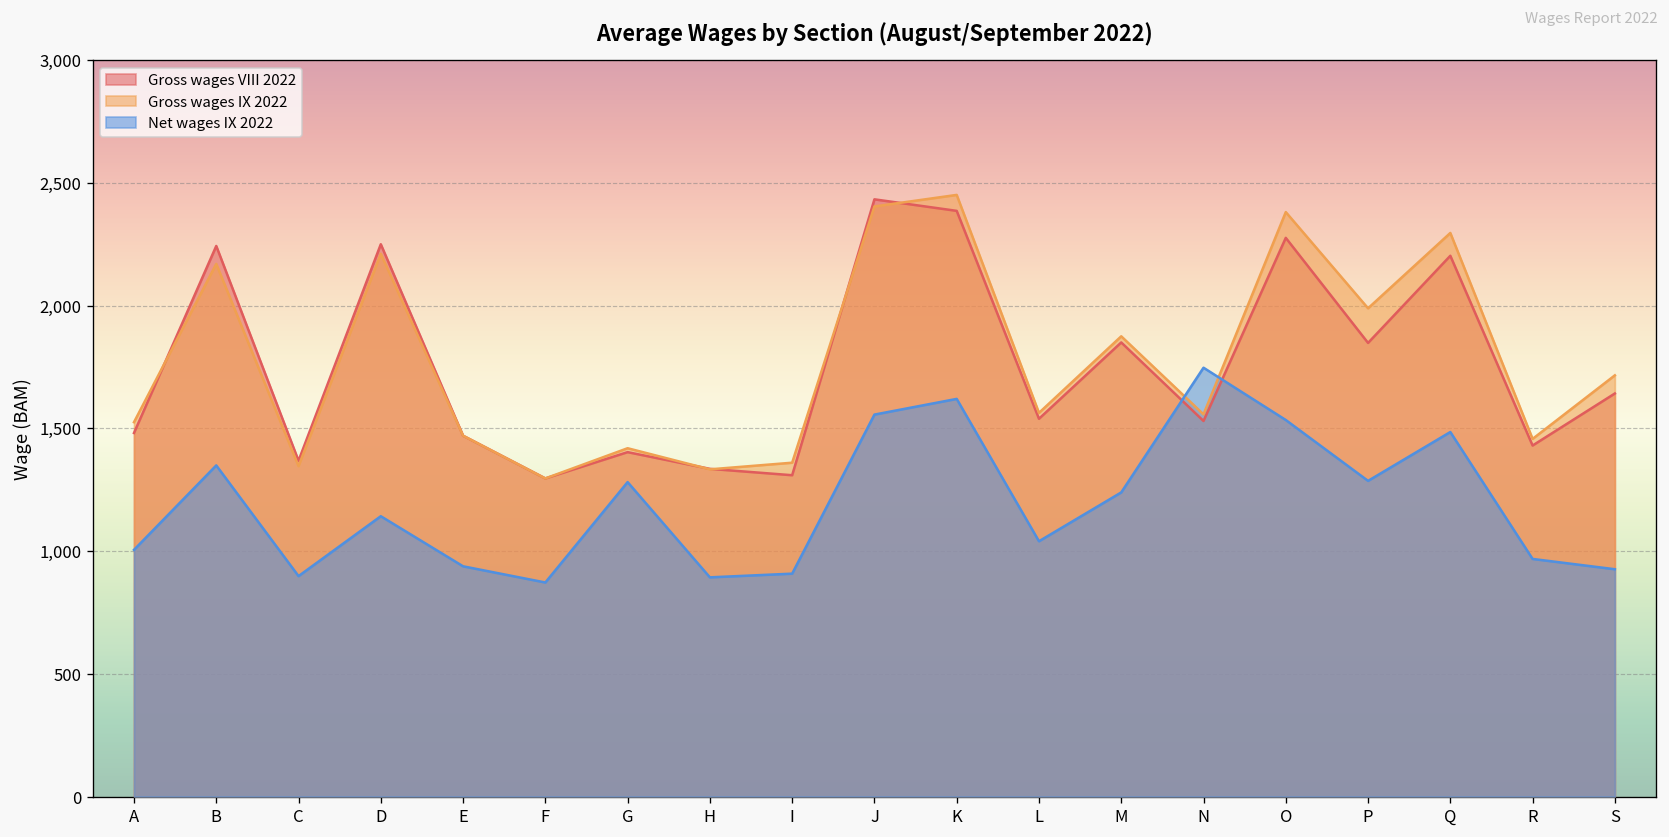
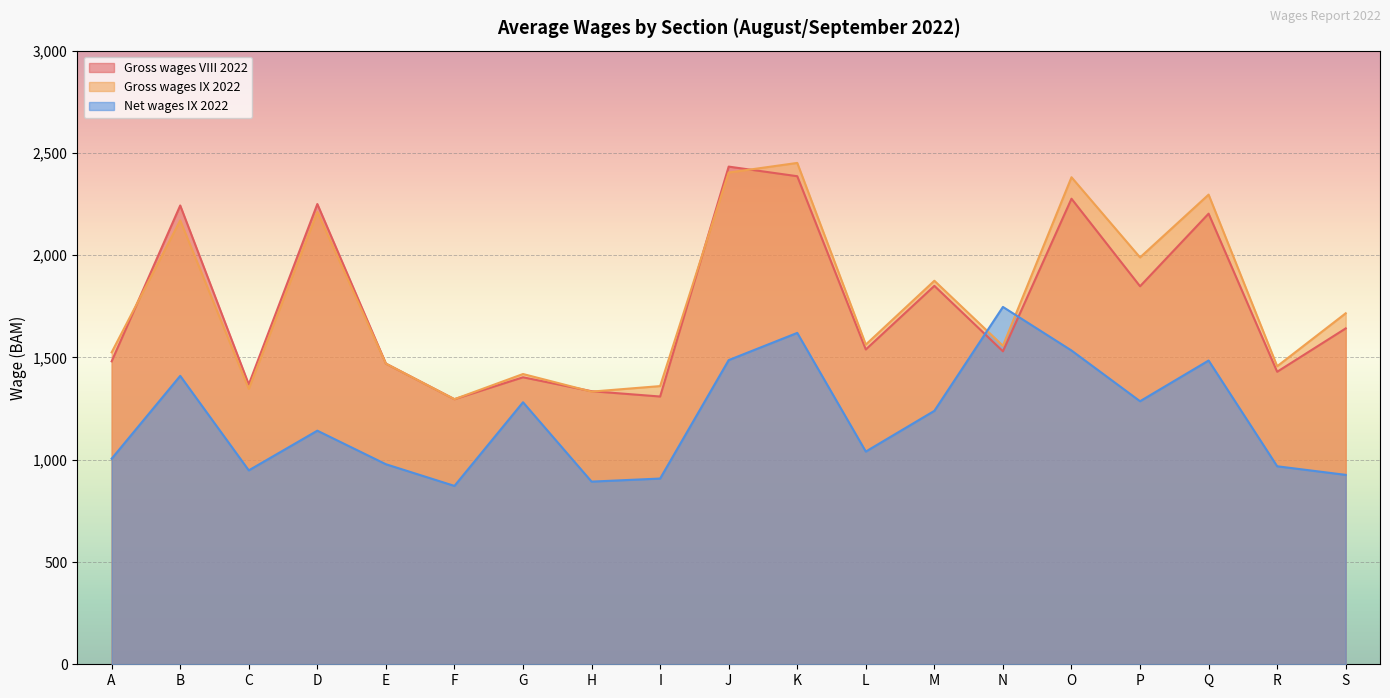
  {
    "Net wages IX 2022": {
      "A": "1,010",
-     "B": "1,350",
-     "C": "900",
+     "B": "1,410",
+     "C": "950",
      "D": "1,140",
-     "E": "940",
+     "E": "980",
      "F": "870",
      "G": "1,280",
      "H": "890",
      "I": "910",
-     "J": "1,560",
+     "J": "1,490",
      "K": "1,620",
      "L": "1,040",
      "M": "1,240",
      "N": "1,750",
      "O": "1,530",
      "P": "1,290",
      "Q": "1,490",
      "R": "970",
      "S": "930"
    }
  }
